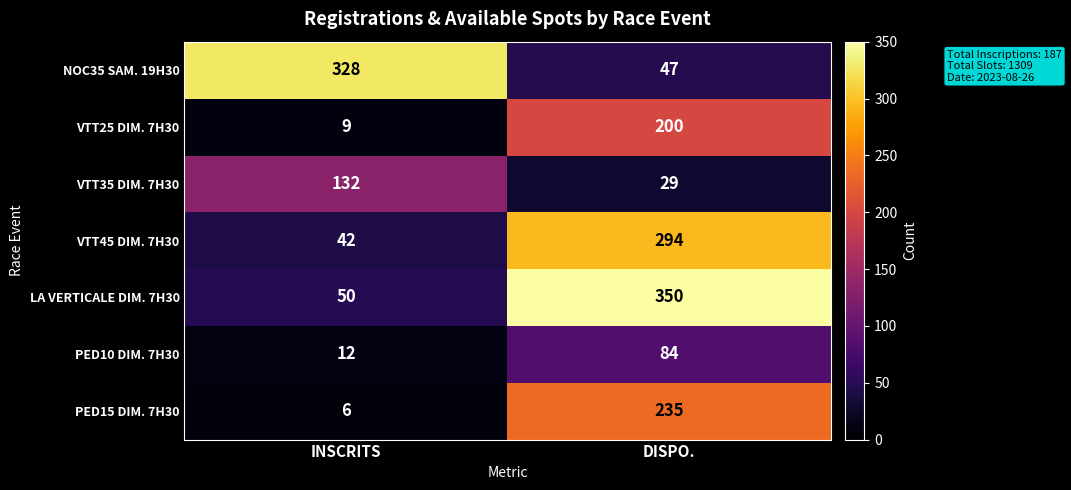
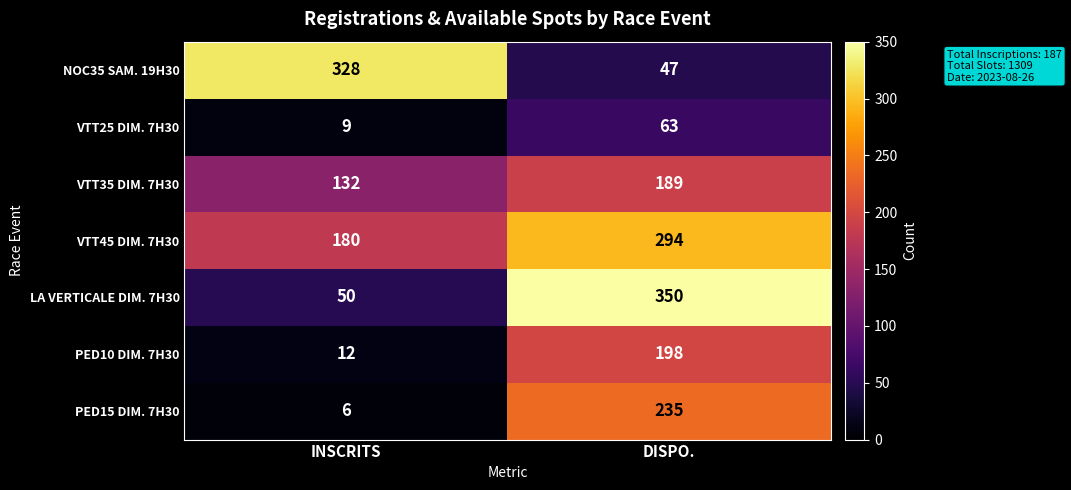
  {
    "NOC35 SAM. 19H30": {
      "INSCRITS": 328,
      "DISPO.": 47
    },
    "VTT25 DIM. 7H30": {
      "INSCRITS": 9,
-     "DISPO.": 200
+     "DISPO.": 63
    },
    "VTT35 DIM. 7H30": {
      "INSCRITS": 132,
-     "DISPO.": 29
+     "DISPO.": 189
    },
    "VTT45 DIM. 7H30": {
-     "INSCRITS": 42,
+     "INSCRITS": 180,
      "DISPO.": 294
    },
    "LA VERTICALE DIM. 7H30": {
      "INSCRITS": 50,
      "DISPO.": 350
    },
    "PED10 DIM. 7H30": {
      "INSCRITS": 12,
-     "DISPO.": 84
+     "DISPO.": 198
    },
    "PED15 DIM. 7H30": {
      "INSCRITS": 6,
      "DISPO.": 235
    }
  }
